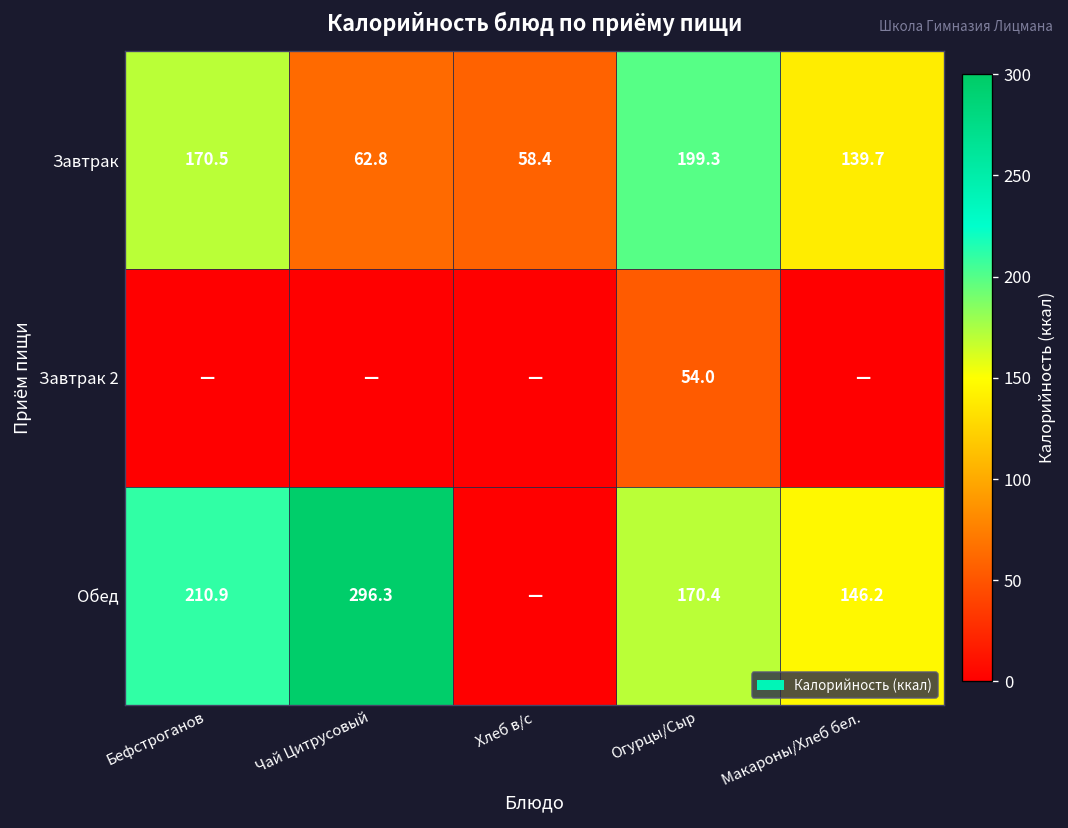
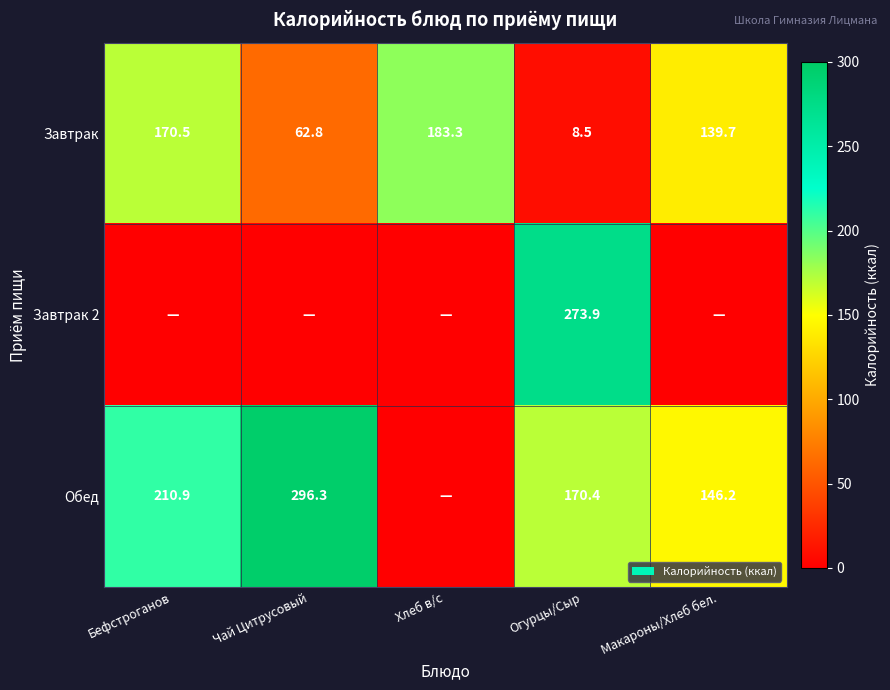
  {
    "Завтрак": {
      "Бефстроганов": 170.5,
      "Чай Цитрусовый": 62.8,
-     "Хлеб в/с": 58.4,
-     "Огурцы/Сыр": 199.3,
+     "Хлеб в/с": 183.3,
+     "Огурцы/Сыр": 8.5,
      "Макароны/Хлеб бел.": 139.7
    },
    "Завтрак 2": {
-     "Огурцы/Сыр": 54.0
+     "Огурцы/Сыр": 273.9
    },
    "Обед": {
      "Бефстроганов": 210.9,
      "Чай Цитрусовый": 296.3,
      "Огурцы/Сыр": 170.4,
      "Макароны/Хлеб бел.": 146.2
    }
  }
